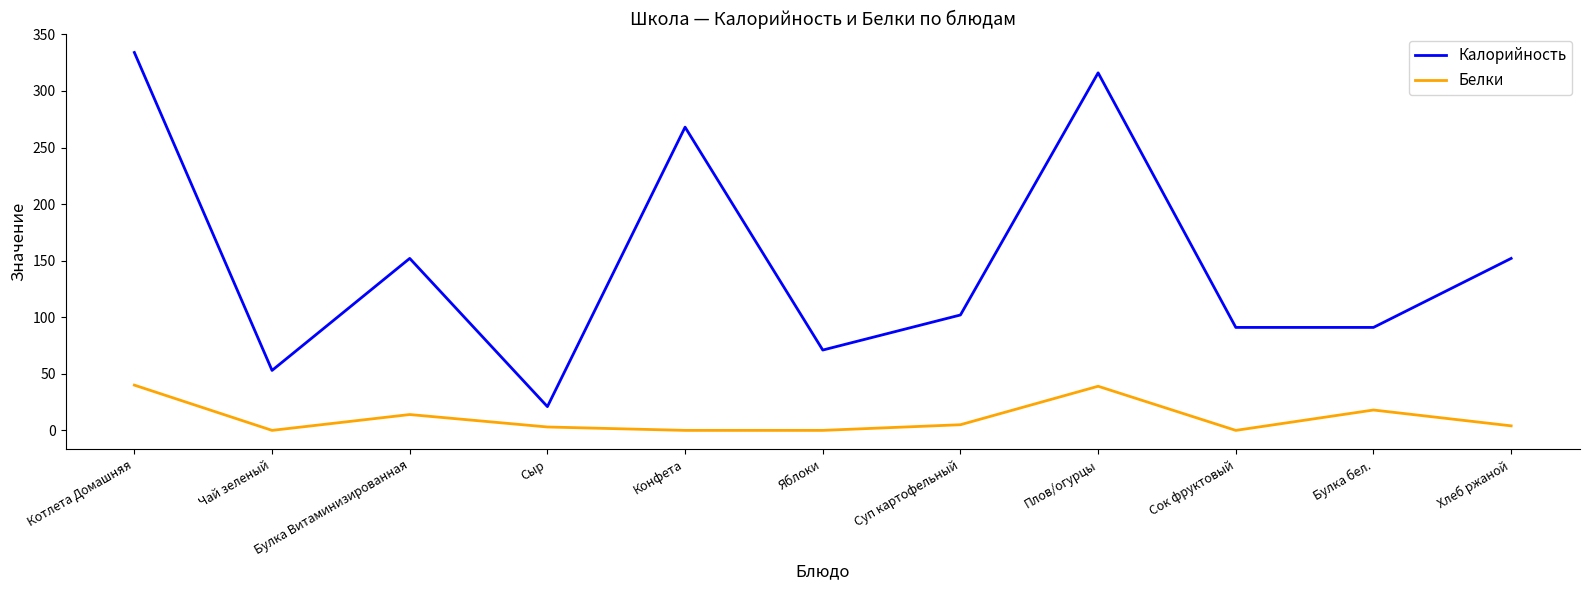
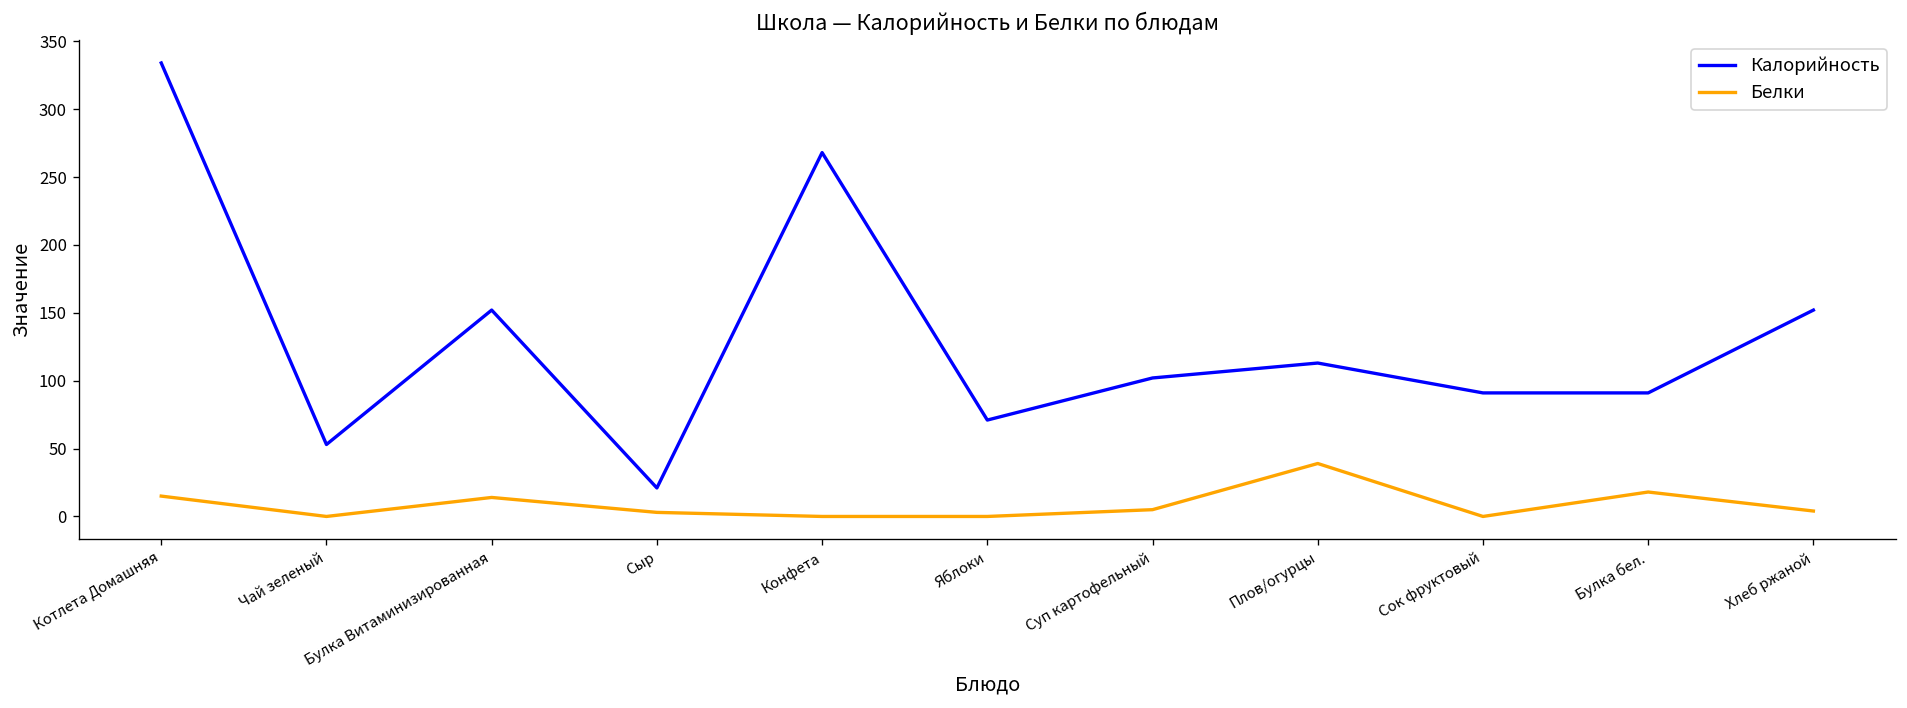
  {
    "Калорийность": {
      "Котлета Домашняя": 334,
      "Чай зеленый": 53,
      "Булка Витаминизированная": 152,
      "Сыр": 21,
      "Конфета": 268,
      "Яблоки": 71,
      "Суп картофельный": 102,
-     "Плов/огурцы": 316,
+     "Плов/огурцы": 113,
      "Сок фруктовый": 91,
      "Булка бел.": 91,
      "Хлеб ржаной": 152
    },
    "Белки": {
-     "Котлета Домашняя": 40,
+     "Котлета Домашняя": 15,
      "Чай зеленый": 0,
      "Булка Витаминизированная": 14,
      "Сыр": 3,
      "Конфета": 0,
      "Яблоки": 0,
      "Суп картофельный": 5,
      "Плов/огурцы": 39,
      "Сок фруктовый": 0,
      "Булка бел.": 18,
      "Хлеб ржаной": 4
    }
  }
